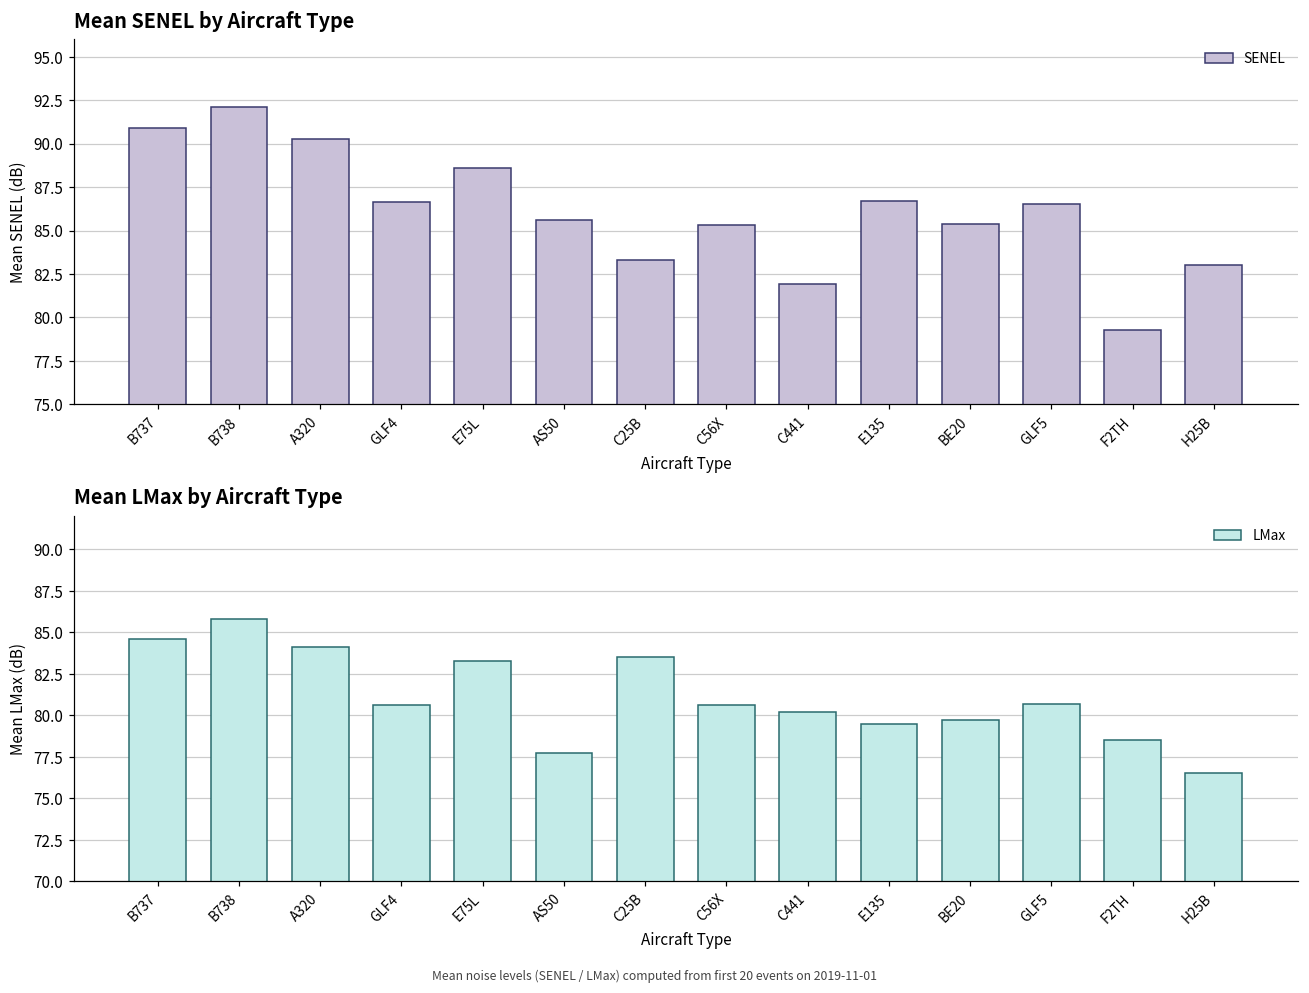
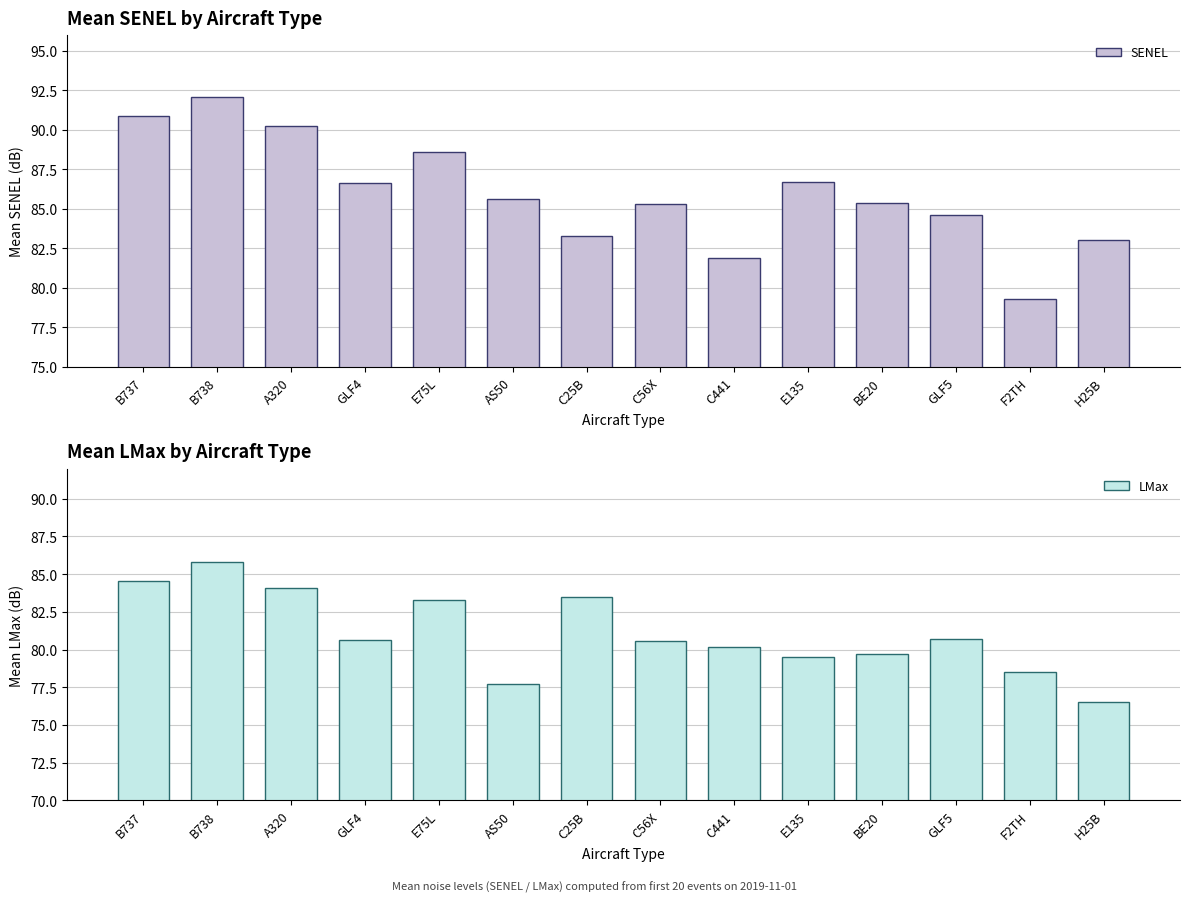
  {
    "Mean SENEL by Aircraft Type": {
      "B737": 90.9,
      "B738": 92.1,
      "A320": 90.3,
      "GLF4": 86.7,
      "E75L": 88.6,
      "AS50": 85.6,
      "C25B": 83.3,
      "C56X": 85.3,
      "C441": 81.9,
      "E135": 86.7,
      "BE20": 85.4,
-     "GLF5": 86.5,
+     "GLF5": 84.6,
      "F2TH": 79.3,
      "H25B": 83.0
    },
    "Mean LMax by Aircraft Type": {
      "B737": 84.6,
      "B738": 85.8,
      "A320": 84.1,
      "GLF4": 80.7,
      "E75L": 83.3,
      "AS50": 77.7,
      "C25B": 83.5,
      "C56X": 80.6,
      "C441": 80.2,
      "E135": 79.5,
      "BE20": 79.7,
      "GLF5": 80.7,
      "F2TH": 78.5,
      "H25B": 76.5
    }
  }
